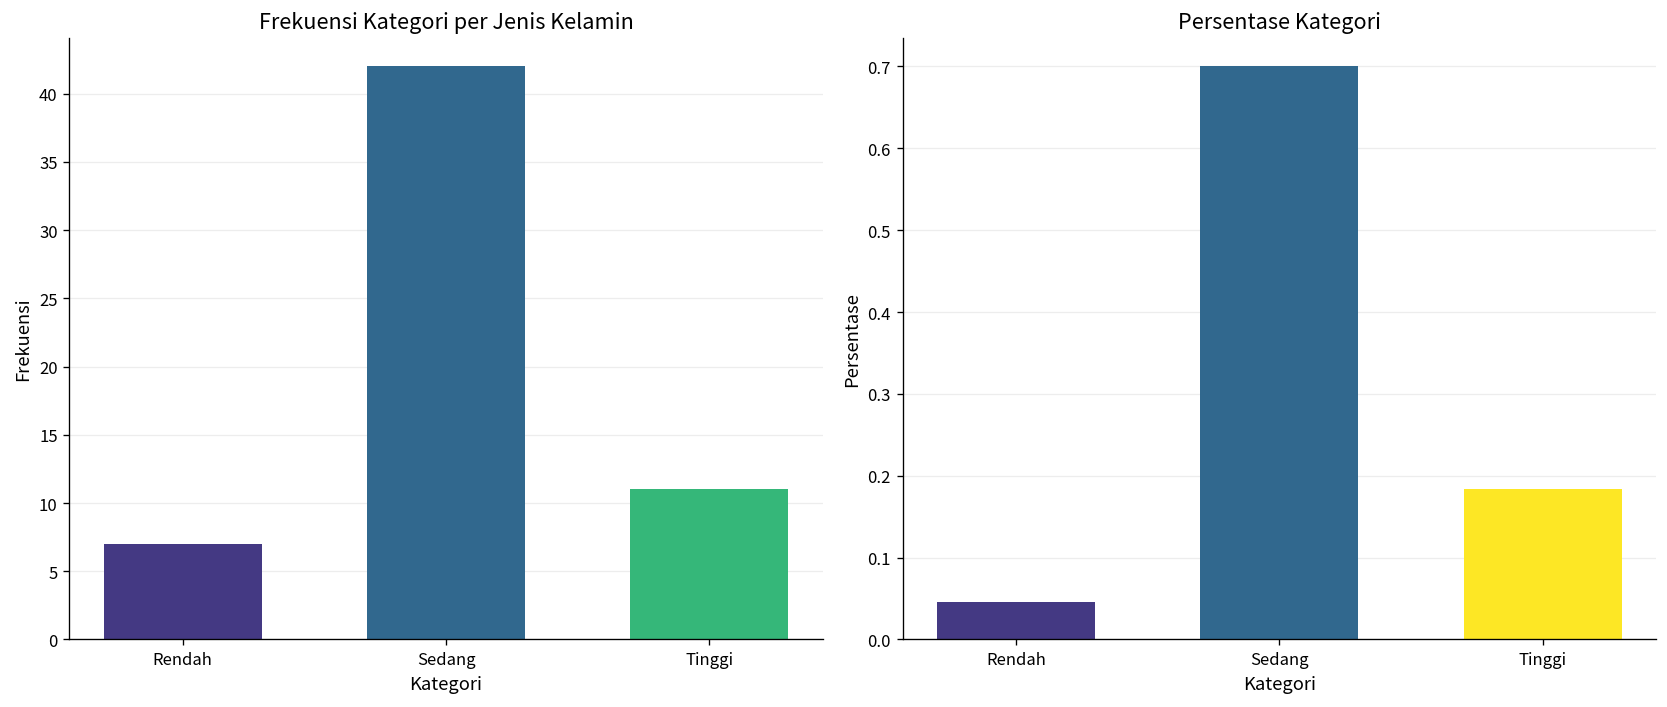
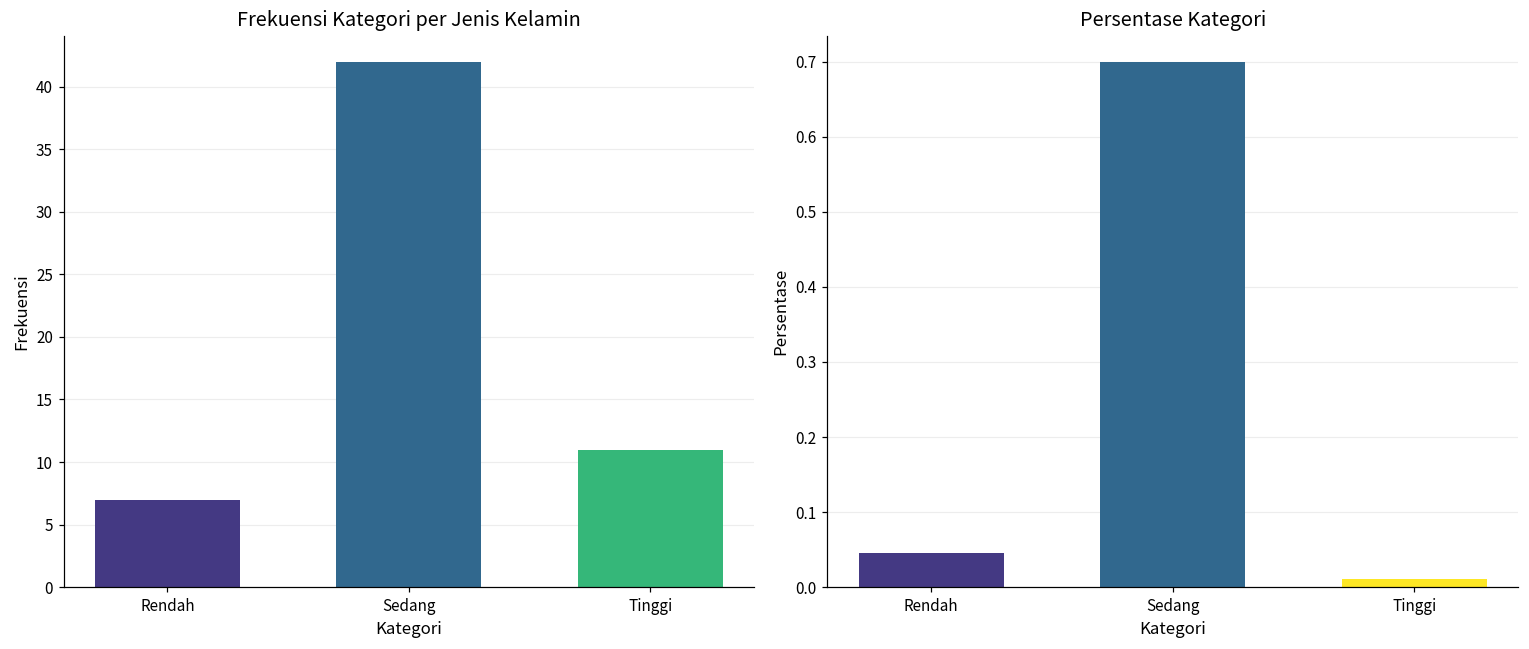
  {
    "Persentase Kategori": {
      "Rendah": 0.05,
      "Sedang": 0.70,
-     "Tinggi": 0.18
+     "Tinggi": 0.01
    }
  }
